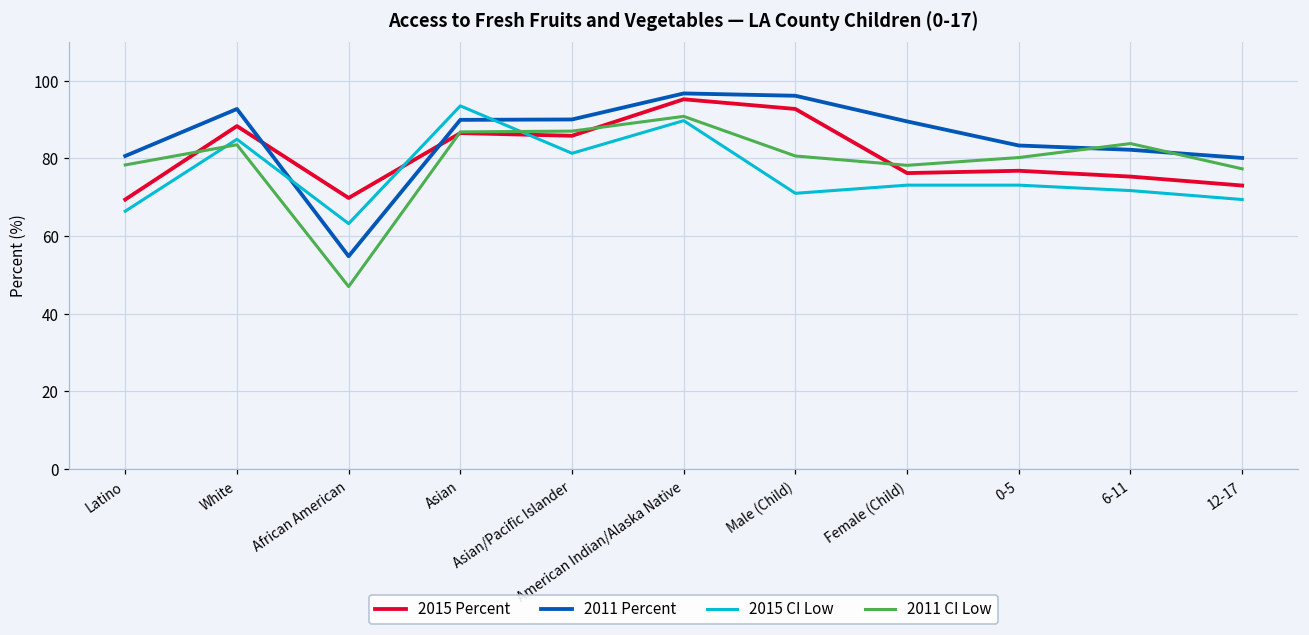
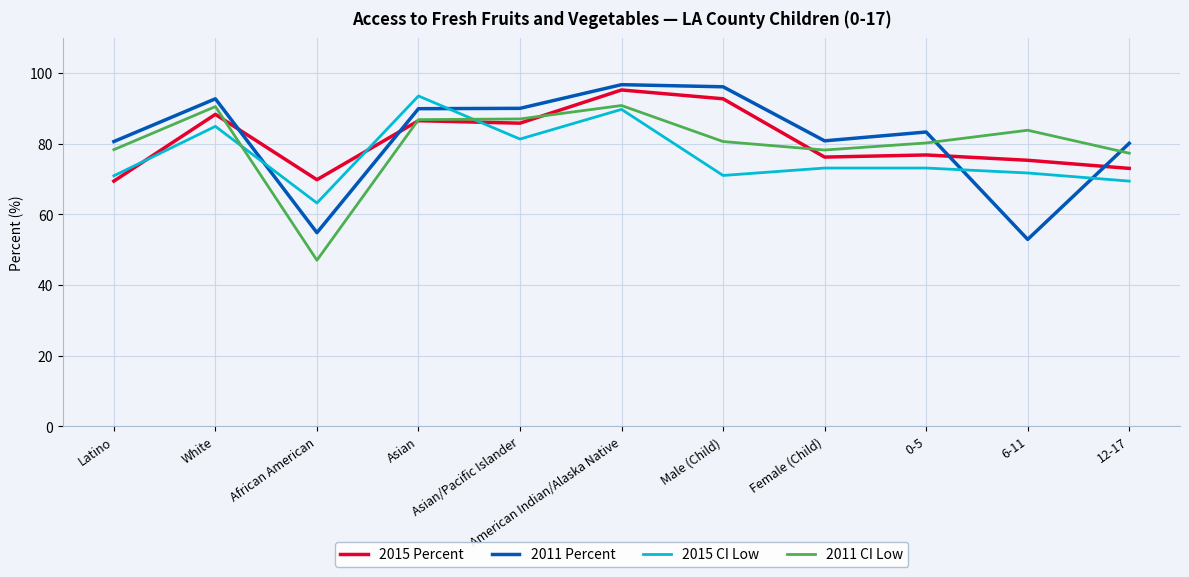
  {
    "2015 Percent": {
      "Latino": 69,
      "White": 88,
      "African American": 70,
      "Asian/Pacific Islander": 86,
      "American Indian/Alaska Native": 95,
      "Male (Child)": 93,
      "Female (Child)": 76,
      "0-5": 77,
      "6-11": 75,
      "12-17": 73
    },
    "2011 Percent": {
      "Latino": 81,
      "White": 93,
      "African American": 55,
      "Asian": 90,
      "Asian/Pacific Islander": 90,
      "American Indian/Alaska Native": 97,
      "Male (Child)": 96,
-     "Female (Child)": 90,
+     "Female (Child)": 81,
      "0-5": 83,
-     "6-11": 82,
+     "6-11": 53,
      "12-17": 80
    },
    "2015 CI Low": {
-     "Latino": 66,
+     "Latino": 71,
      "White": 85,
      "African American": 63,
      "Asian": 94,
      "Asian/Pacific Islander": 81,
      "American Indian/Alaska Native": 90,
      "Male (Child)": 71,
      "Female (Child)": 73,
      "0-5": 73,
      "6-11": 72,
      "12-17": 69
    },
    "2011 CI Low": {
      "Latino": 78,
-     "White": 84,
+     "White": 91,
      "African American": 47,
      "Asian/Pacific Islander": 87,
      "American Indian/Alaska Native": 91,
      "Male (Child)": 81,
      "Female (Child)": 78,
      "0-5": 80,
      "6-11": 84,
      "12-17": 77
    }
  }
